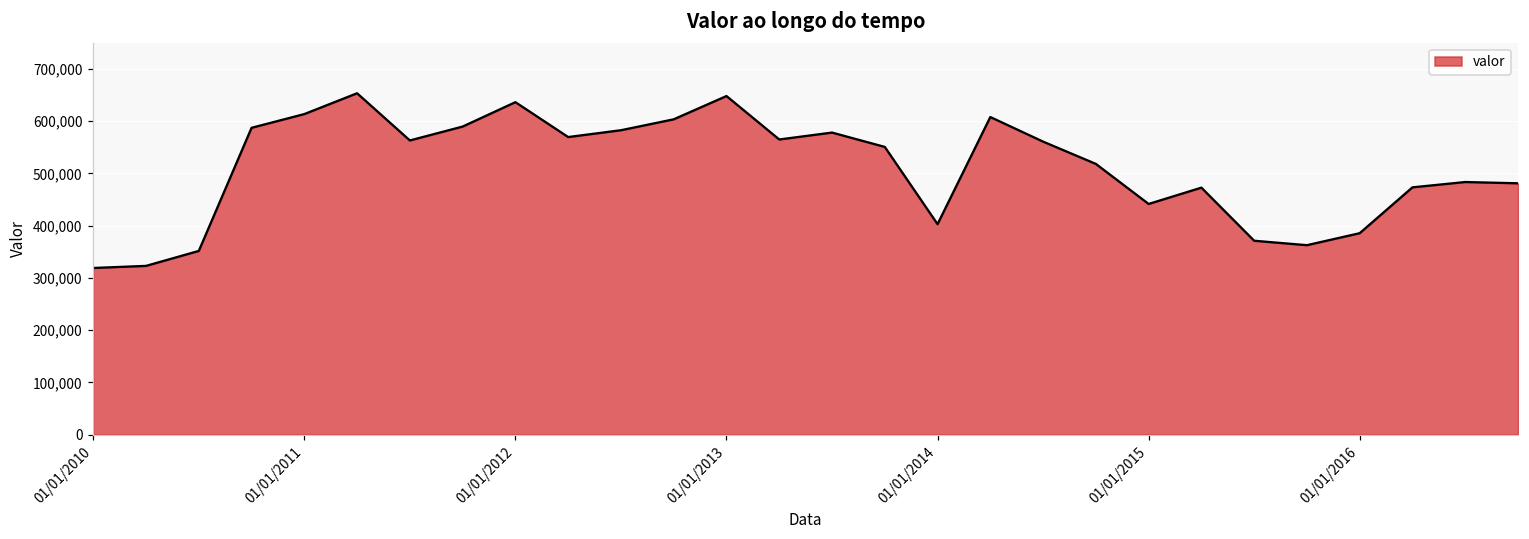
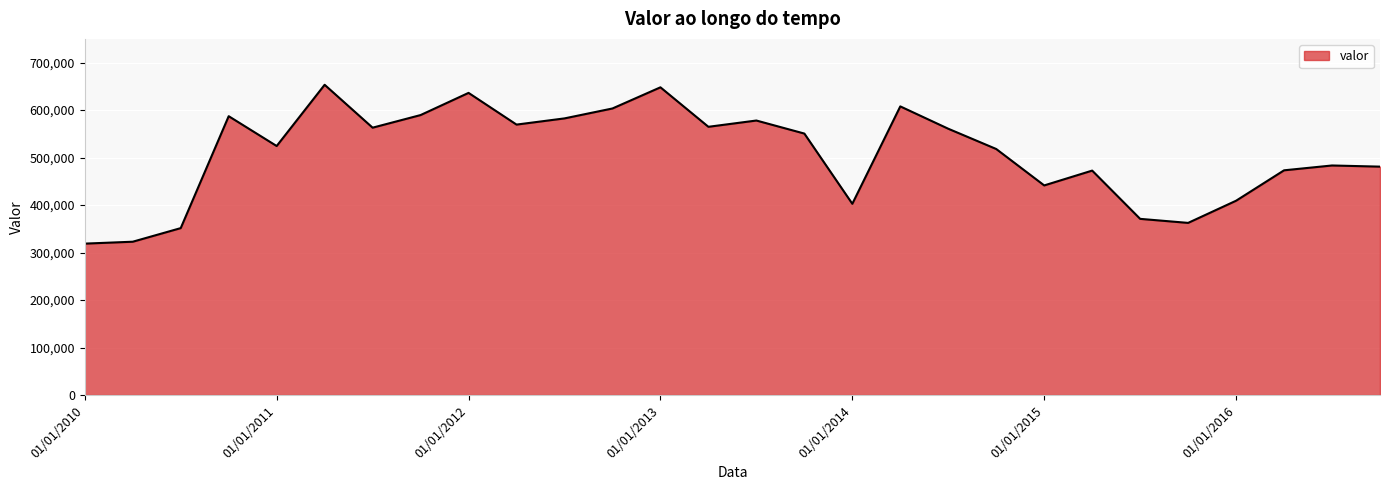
  {
    "01/01/2010": "320,000",
-   "01/01/2011": "610,000",
+   "01/01/2011": "520,000",
    "01/01/2012": "640,000",
    "01/01/2013": "650,000",
    "01/01/2014": "400,000",
    "01/01/2015": "440,000",
-   "01/01/2016": "390,000"
+   "01/01/2016": "410,000"
  }
